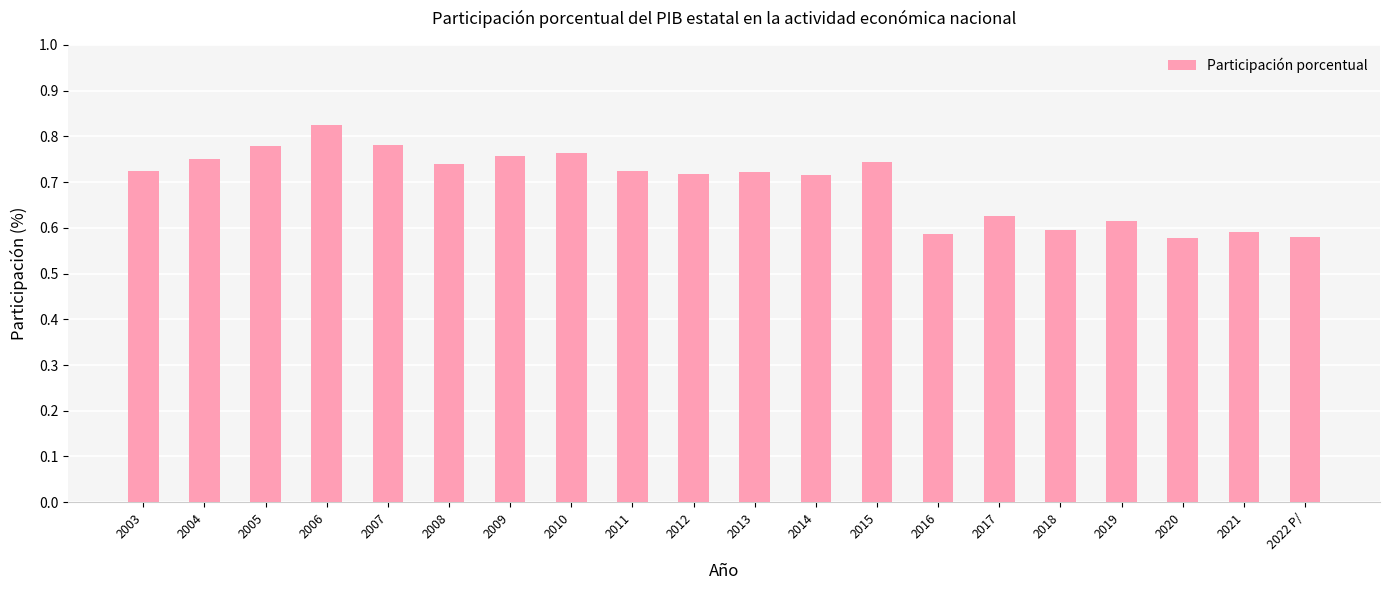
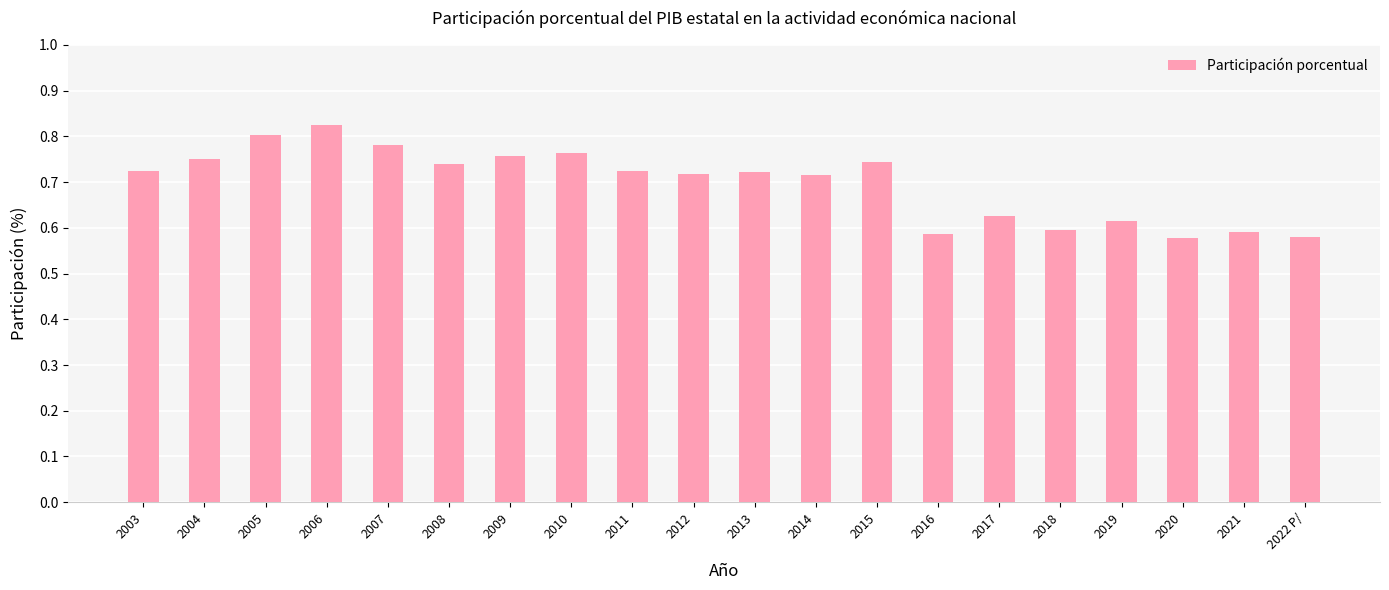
  {
    "2003": 0.72,
    "2004": 0.75,
-   "2005": 0.78,
+   "2005": 0.80,
    "2006": 0.82,
    "2007": 0.78,
    "2008": 0.74,
    "2009": 0.76,
    "2010": 0.76,
    "2011": 0.73,
    "2012": 0.72,
    "2013": 0.72,
    "2014": 0.72,
    "2015": 0.75,
    "2016": 0.59,
    "2017": 0.62,
    "2018": 0.60,
    "2019": 0.61,
    "2020": 0.58,
    "2021": 0.59,
    "2022 P/": 0.58
  }
